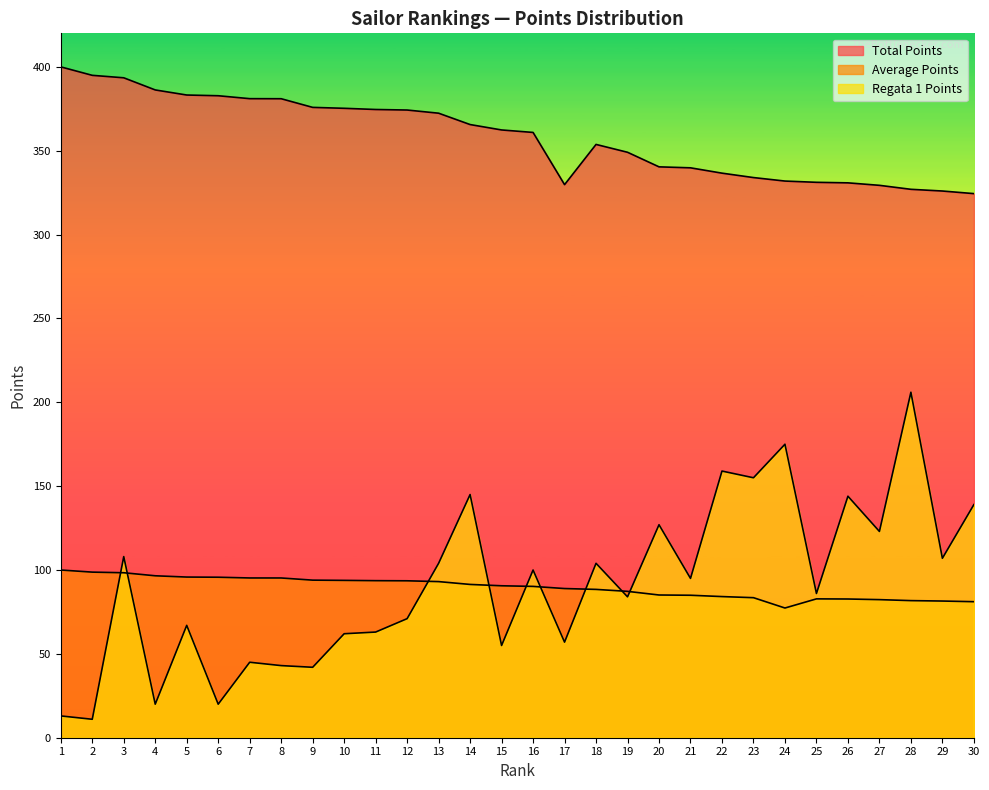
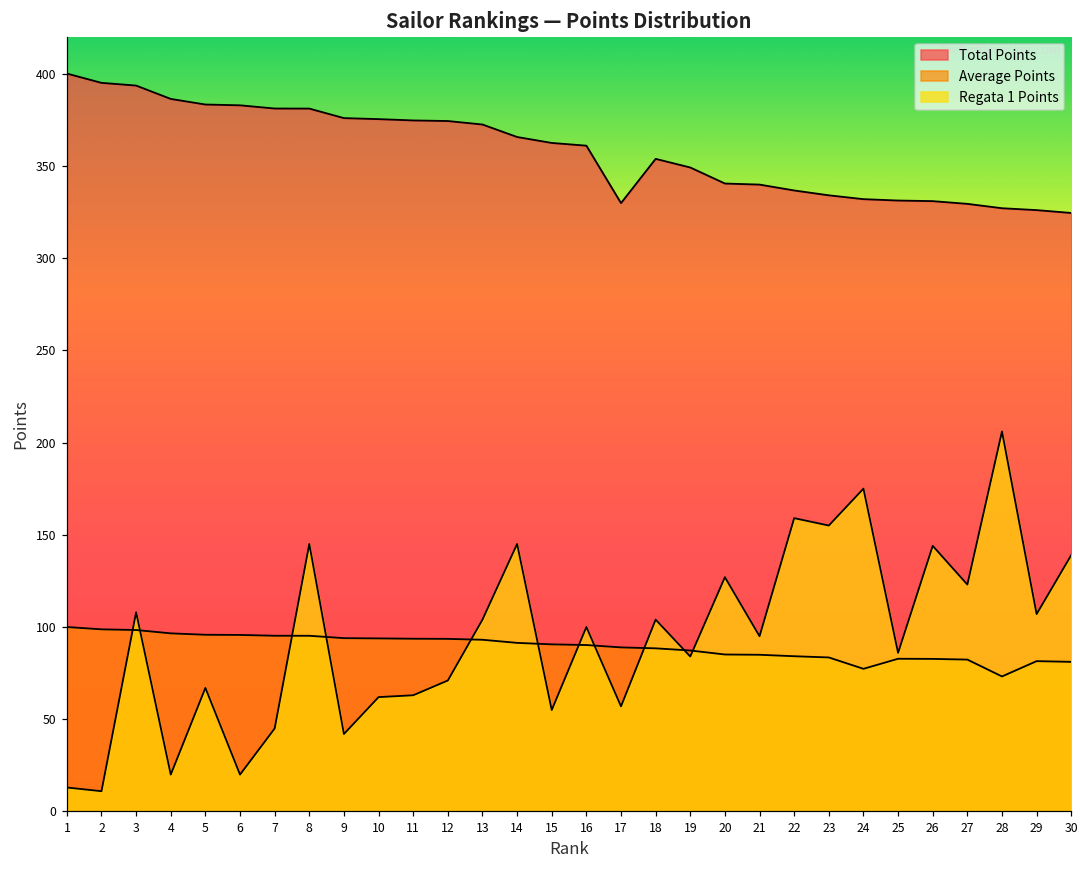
  {
    "Total Points": {
      "1": 400,
      "2": 395,
      "3": 393,
      "4": 386,
      "5": 383,
      "6": 383,
      "7": 381,
      "8": 381,
      "9": 376,
      "10": 375,
      "11": 375,
      "12": 374,
      "13": 372,
      "14": 366,
      "15": 362,
      "16": 361,
      "17": 330,
      "18": 354,
      "19": 349,
      "20": 340,
      "21": 340,
      "22": 337,
      "23": 334,
      "24": 332,
      "25": 331,
      "26": 331,
      "27": 329,
      "28": 327,
      "29": 326,
      "30": 324
    },
    "Average Points": {
      "1": 100,
      "2": 99,
      "3": 98,
      "4": 97,
      "5": 96,
      "6": 96,
      "7": 95,
      "8": 95,
      "9": 94,
      "10": 94,
      "11": 94,
      "12": 94,
      "13": 93,
      "14": 91,
      "15": 91,
      "16": 90,
      "17": 89,
      "18": 88,
      "19": 87,
      "20": 85,
      "21": 85,
      "22": 84,
      "23": 84,
      "24": 77,
      "25": 83,
      "26": 83,
      "27": 82,
-     "28": 82,
+     "28": 73,
      "29": 82,
      "30": 81
    },
    "Regata 1 Points": {
      "1": 13,
      "2": 11,
      "3": 108,
      "4": 20,
      "5": 67,
      "6": 20,
      "7": 45,
-     "8": 43,
+     "8": 145,
      "9": 42,
      "10": 62,
      "11": 63,
      "12": 71,
      "13": 104,
      "14": 145,
      "15": 55,
      "16": 100,
      "17": 57,
      "18": 104,
      "19": 84,
      "20": 127,
      "21": 95,
      "22": 159,
      "23": 155,
      "24": 175,
      "25": 86,
      "26": 144,
      "27": 123,
      "28": 206,
      "29": 107,
      "30": 139
    }
  }
